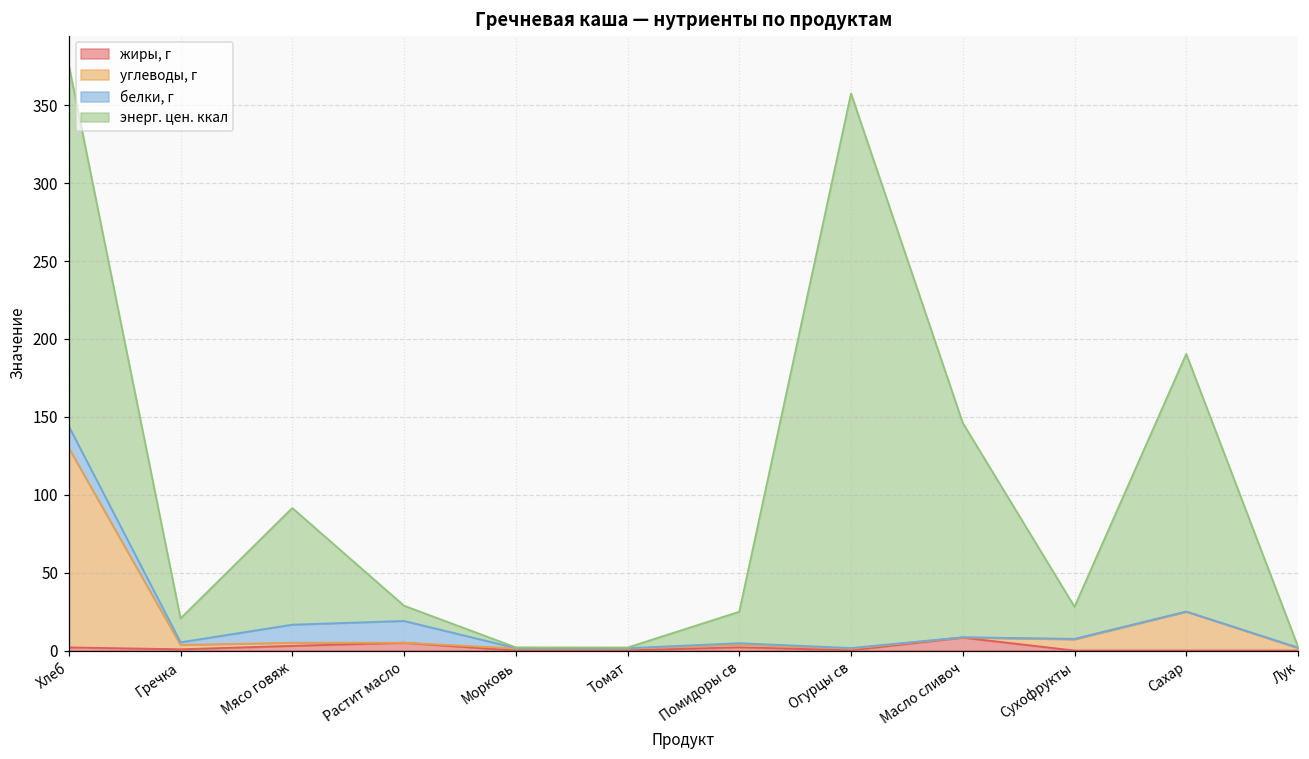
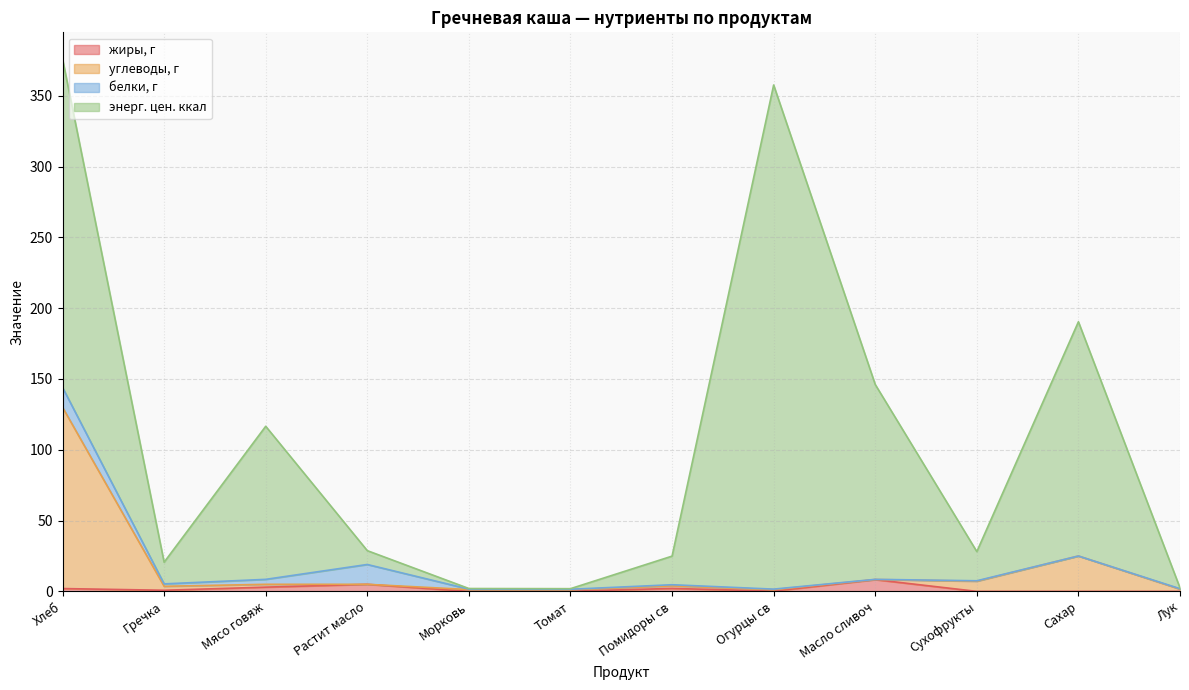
  {
    "белки, г": {
      "Хлеб": 14,
-     "Мясо говяж": 12,
+     "Мясо говяж": 4,
      "Растит масло": 14
    },
    "энерг. цен. ккал": {
      "Хлеб": 232,
      "Гречка": 15,
-     "Мясо говяж": 75,
+     "Мясо говяж": 108,
      "Растит масло": 10,
      "Помидоры св": 20,
      "Огурцы св": 356,
      "Масло сливоч": 138,
      "Сухофрукты": 21,
      "Сахар": 165
    }
  }
